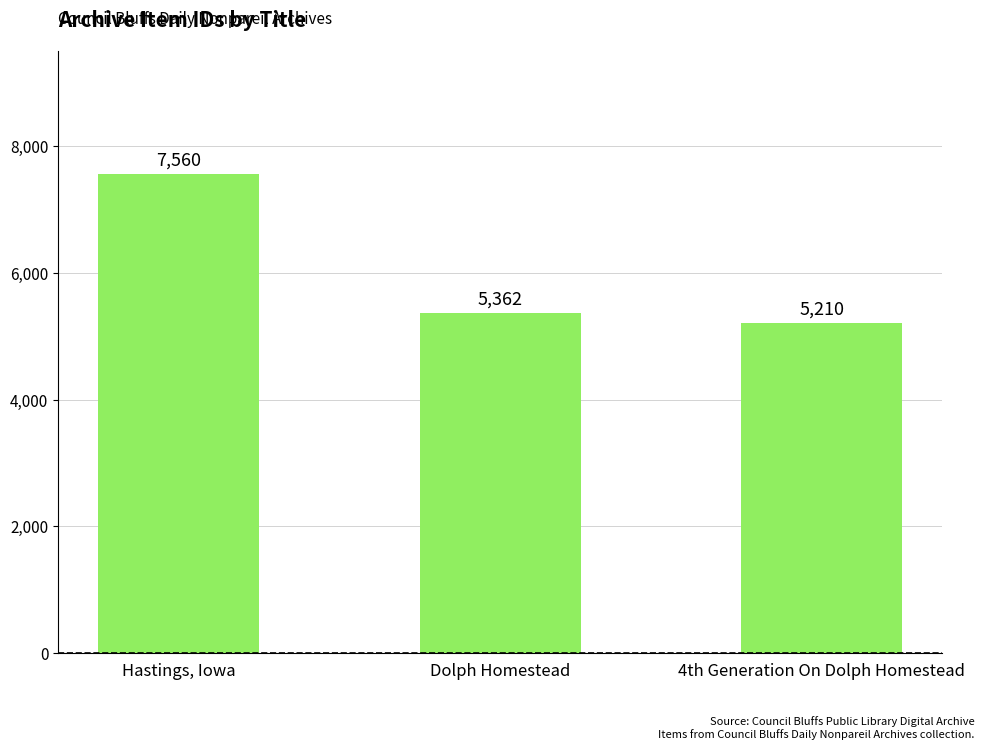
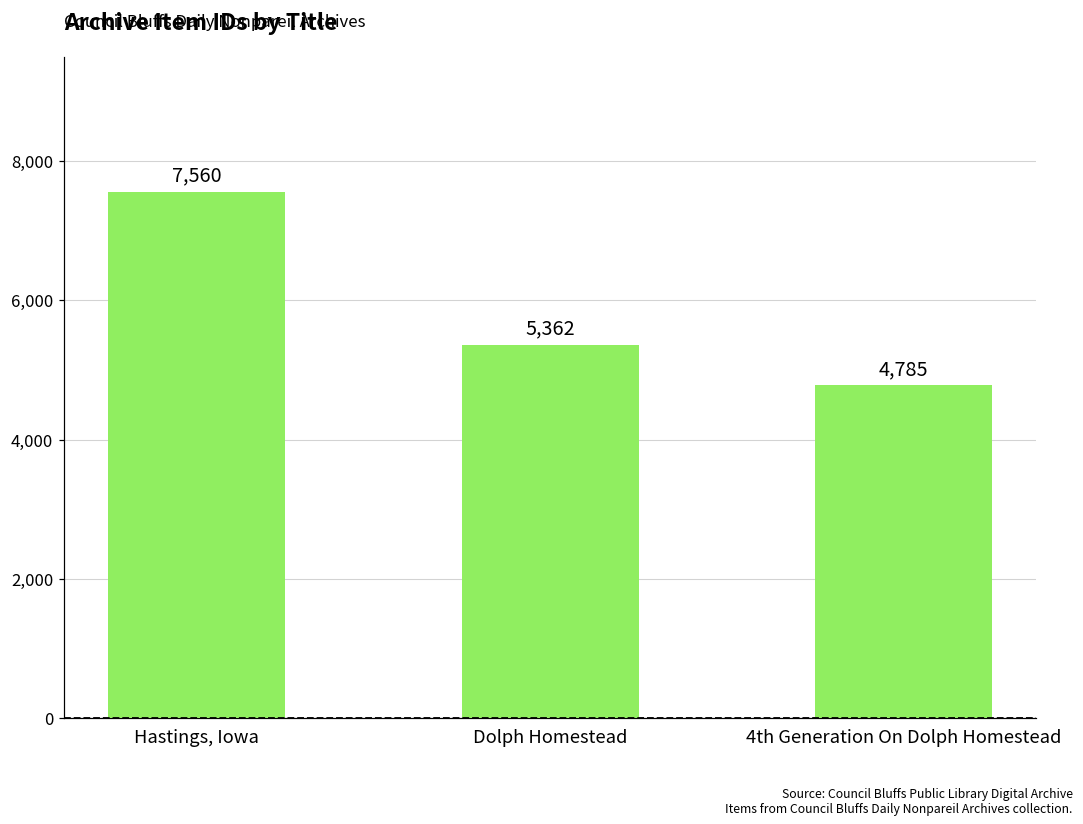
  {
    "Hastings, Iowa": "7,560",
    "Dolph Homestead": "5,362",
-   "4th Generation On Dolph Homestead": "5,210"
+   "4th Generation On Dolph Homestead": "4,785"
  }
